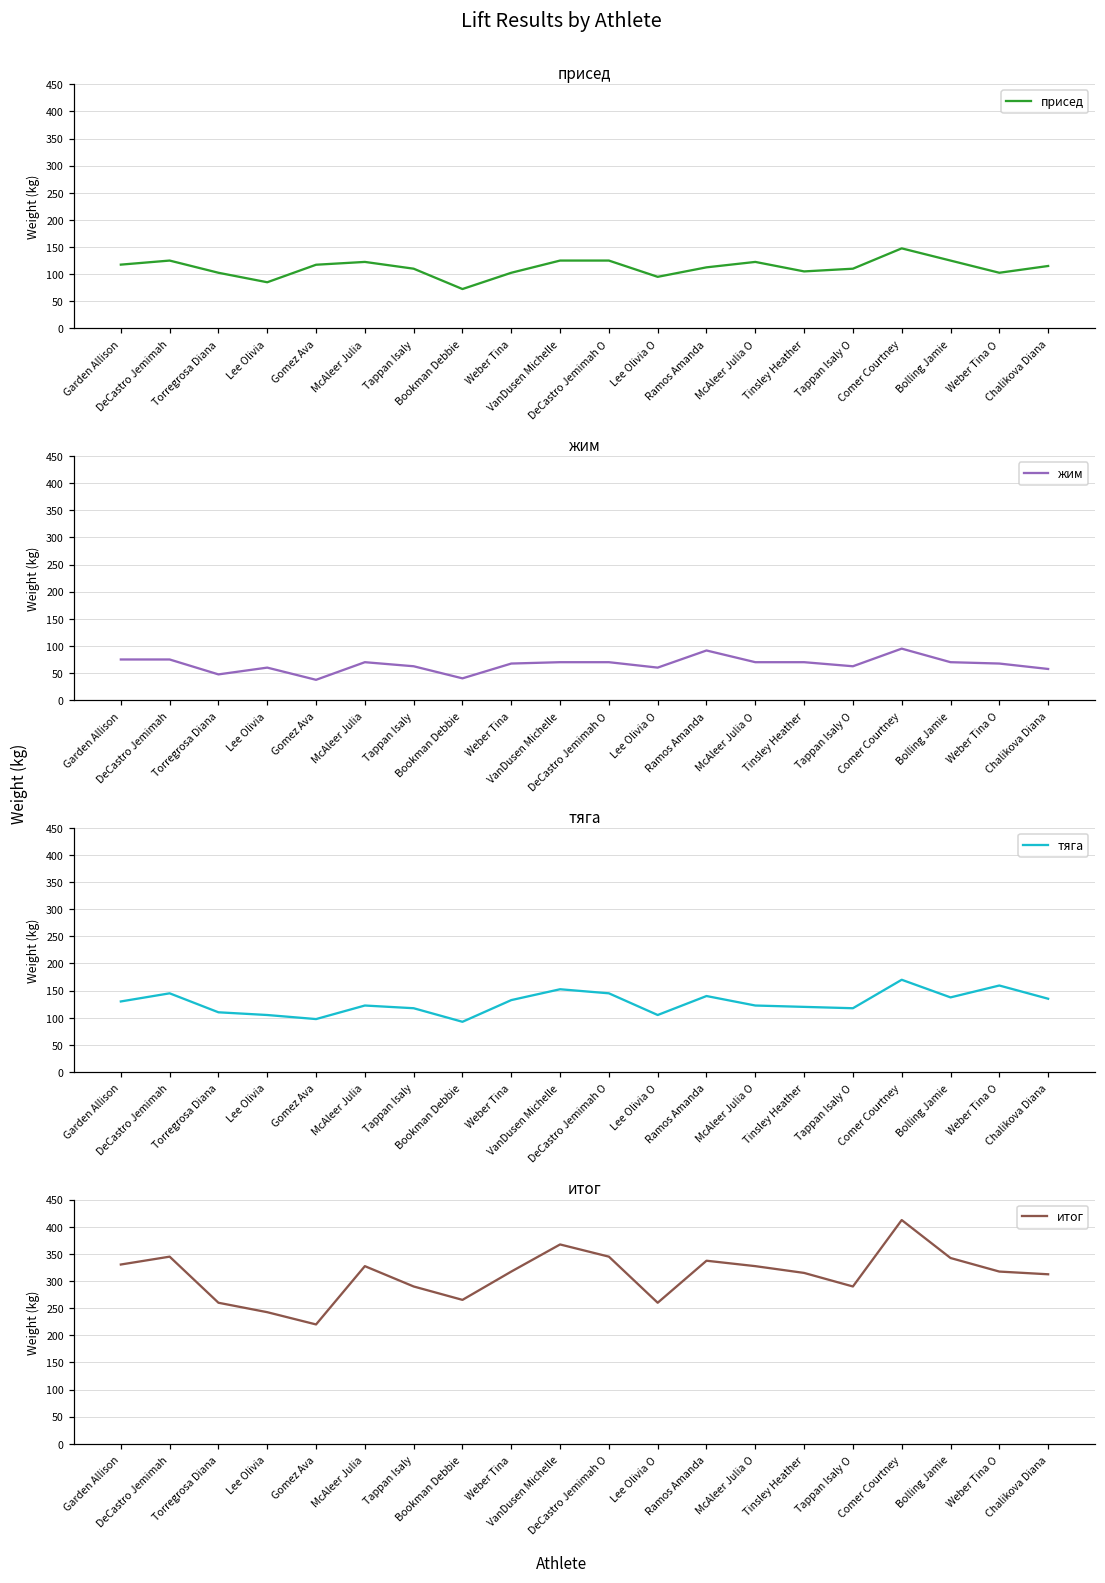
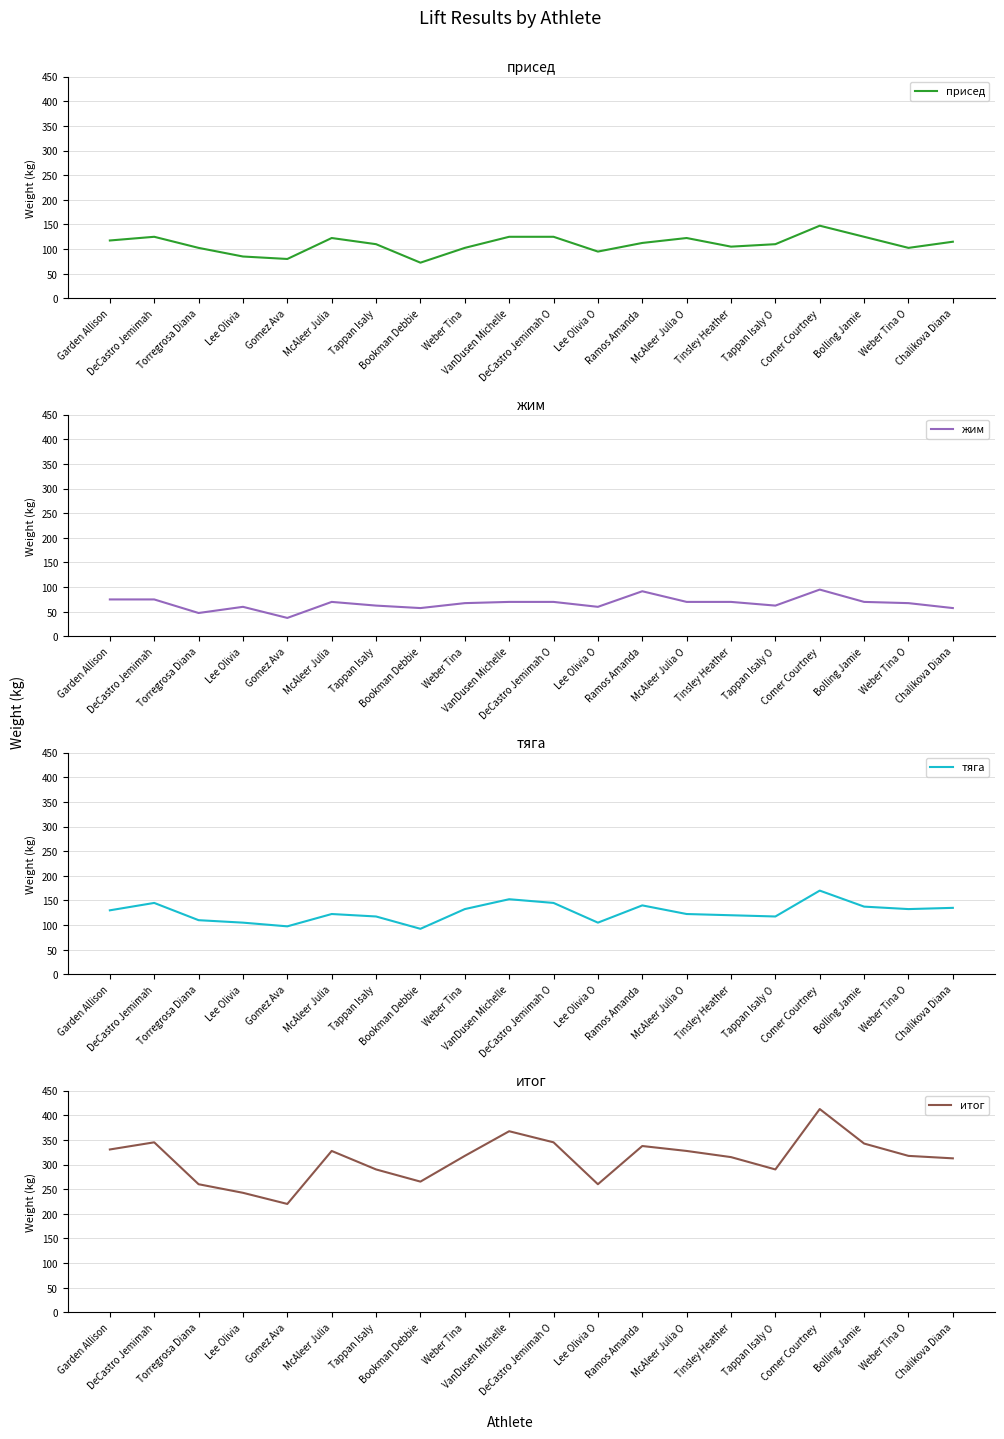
  {
    "присед": {
      "Garden Allison": 120,
      "DeCastro Jemimah": 130,
      "Torregrosa Diana": 100,
      "Lee Olivia": 90,
-     "Gomez Ava": 120,
+     "Gomez Ava": 80,
      "McAleer Julia": 120,
      "Tappan Isaly": 110,
      "Bookman Debbie": 70,
      "Weber Tina": 100,
      "VanDusen Michelle": 130,
      "DeCastro Jemimah O": 130,
      "Lee Olivia O": 100,
      "Ramos Amanda": 110,
      "McAleer Julia O": 120,
      "Tinsley Heather": 110,
      "Tappan Isaly O": 110,
      "Comer Courtney": 150,
      "Bolling Jamie": 130,
      "Weber Tina O": 100,
      "Chalikova Diana": 120
    },
    "жим": {
      "Garden Allison": 80,
      "DeCastro Jemimah": 80,
      "Torregrosa Diana": 50,
      "Lee Olivia": 60,
      "Gomez Ava": 40,
      "McAleer Julia": 70,
      "Tappan Isaly": 60,
-     "Bookman Debbie": 40,
+     "Bookman Debbie": 60,
      "Weber Tina": 70,
      "VanDusen Michelle": 70,
      "DeCastro Jemimah O": 70,
      "Lee Olivia O": 60,
      "Ramos Amanda": 90,
      "McAleer Julia O": 70,
      "Tinsley Heather": 70,
      "Tappan Isaly O": 60,
      "Comer Courtney": 100,
      "Bolling Jamie": 70,
      "Weber Tina O": 70,
      "Chalikova Diana": 60
    },
    "тяга": {
      "Garden Allison": 130,
      "DeCastro Jemimah": 150,
      "Torregrosa Diana": 110,
      "Lee Olivia": 110,
      "Gomez Ava": 100,
      "McAleer Julia": 120,
      "Tappan Isaly": 120,
      "Bookman Debbie": 90,
      "Weber Tina": 130,
      "VanDusen Michelle": 150,
      "DeCastro Jemimah O": 150,
      "Lee Olivia O": 110,
      "Ramos Amanda": 140,
      "McAleer Julia O": 120,
      "Tinsley Heather": 120,
      "Tappan Isaly O": 120,
      "Comer Courtney": 170,
      "Bolling Jamie": 140,
-     "Weber Tina O": 160,
+     "Weber Tina O": 130,
      "Chalikova Diana": 140
    },
    "итог": {
      "Garden Allison": 330,
      "DeCastro Jemimah": 350,
      "Torregrosa Diana": 260,
      "Lee Olivia": 240,
      "Gomez Ava": 220,
      "McAleer Julia": 330,
      "Tappan Isaly": 290,
      "Bookman Debbie": 270,
      "Weber Tina": 320,
      "VanDusen Michelle": 370,
      "DeCastro Jemimah O": 350,
      "Lee Olivia O": 260,
      "Ramos Amanda": 340,
      "McAleer Julia O": 330,
      "Tinsley Heather": 320,
      "Tappan Isaly O": 290,
      "Comer Courtney": 410,
      "Bolling Jamie": 340,
      "Weber Tina O": 320,
      "Chalikova Diana": 310
    }
  }
